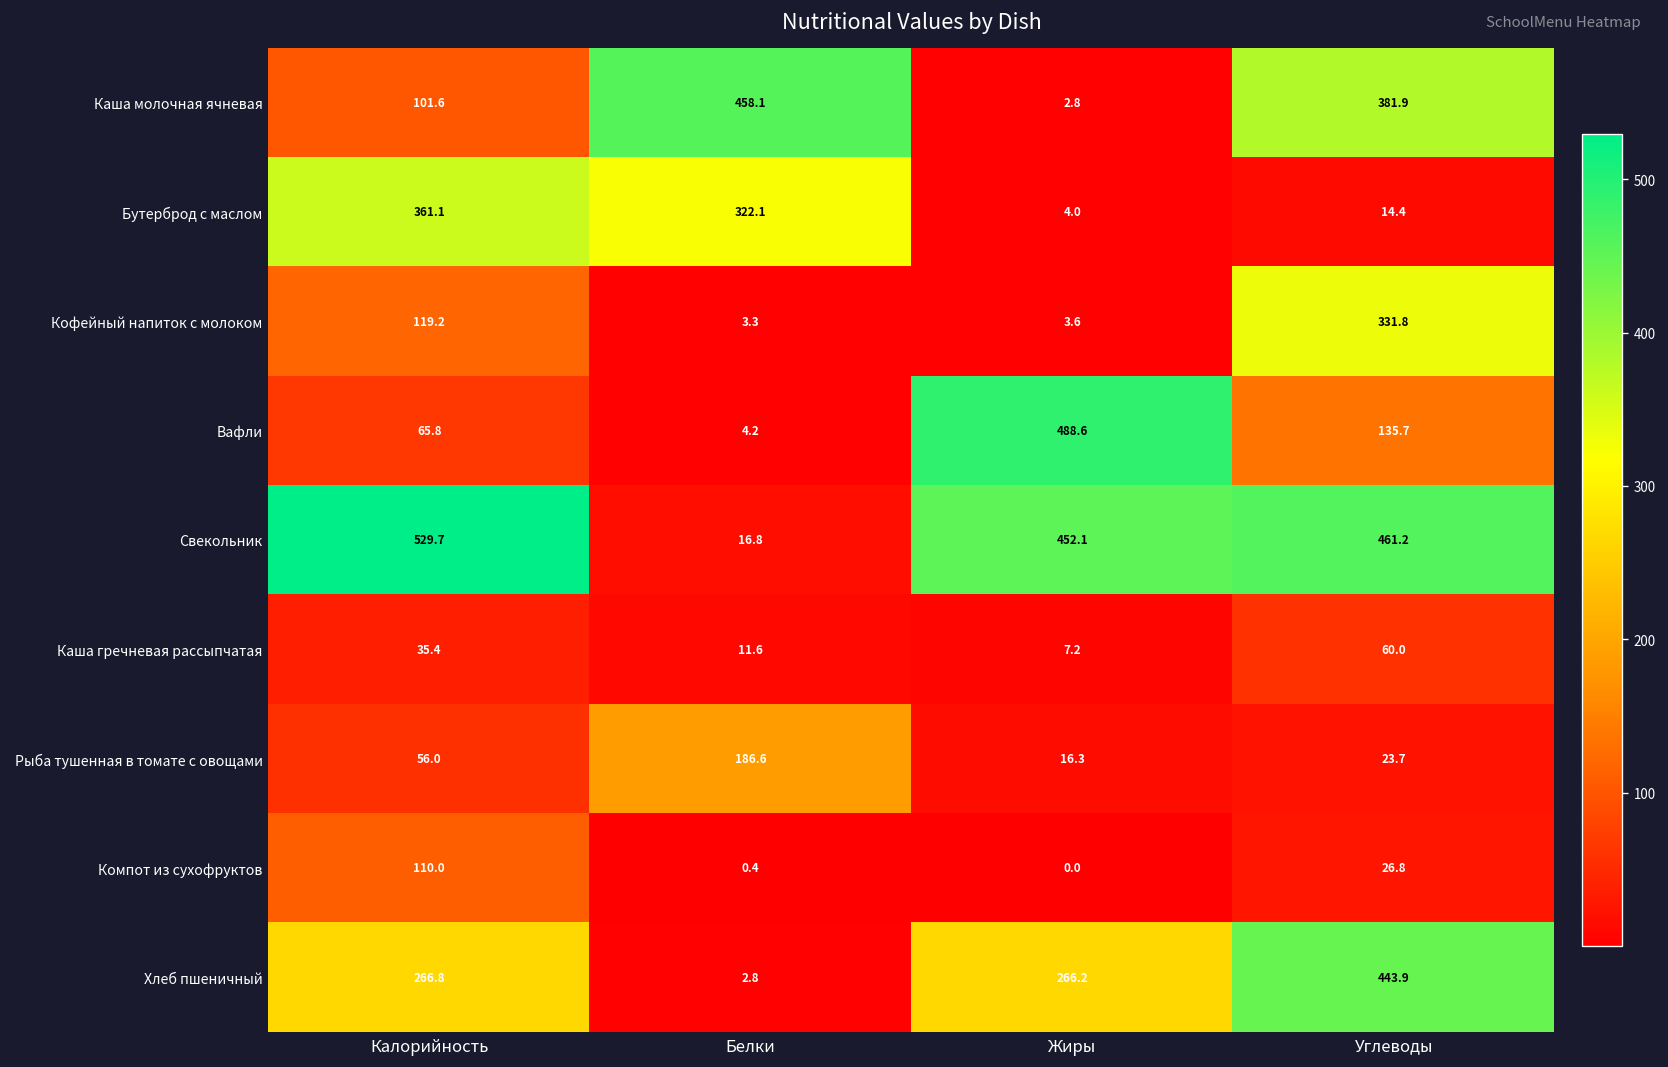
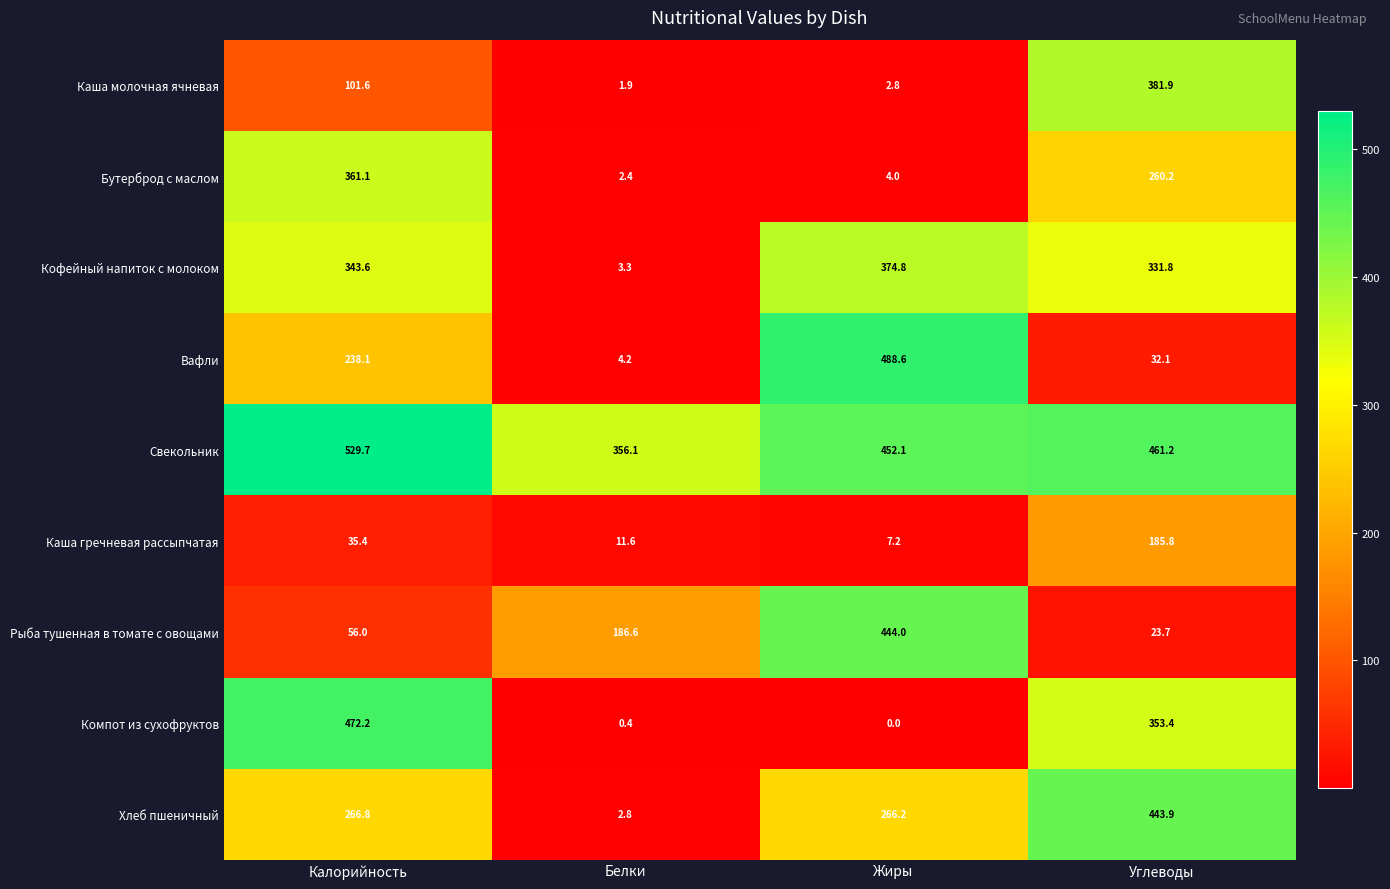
  {
    "Каша молочная ячневая": {
      "Калорийность": 101.6,
-     "Белки": 458.1,
+     "Белки": 1.9,
      "Жиры": 2.8,
      "Углеводы": 381.9
    },
    "Бутерброд с маслом": {
      "Калорийность": 361.1,
-     "Белки": 322.1,
+     "Белки": 2.4,
      "Жиры": 4.0,
-     "Углеводы": 14.4
+     "Углеводы": 260.2
    },
    "Кофейный напиток с молоком": {
-     "Калорийность": 119.2,
+     "Калорийность": 343.6,
      "Белки": 3.3,
-     "Жиры": 3.6,
+     "Жиры": 374.8,
      "Углеводы": 331.8
    },
    "Вафли": {
-     "Калорийность": 65.8,
+     "Калорийность": 238.1,
      "Белки": 4.2,
      "Жиры": 488.6,
-     "Углеводы": 135.7
+     "Углеводы": 32.1
    },
    "Свекольник": {
      "Калорийность": 529.7,
-     "Белки": 16.8,
+     "Белки": 356.1,
      "Жиры": 452.1,
      "Углеводы": 461.2
    },
    "Каша гречневая рассыпчатая": {
      "Калорийность": 35.4,
      "Белки": 11.6,
      "Жиры": 7.2,
-     "Углеводы": 60.0
+     "Углеводы": 185.8
    },
    "Рыба тушенная в томате с овощами": {
      "Калорийность": 56.0,
      "Белки": 186.6,
-     "Жиры": 16.3,
+     "Жиры": 444.0,
      "Углеводы": 23.7
    },
    "Компот из сухофруктов": {
-     "Калорийность": 110.0,
+     "Калорийность": 472.2,
      "Белки": 0.4,
      "Жиры": 0.0,
-     "Углеводы": 26.8
+     "Углеводы": 353.4
    },
    "Хлеб пшеничный": {
      "Калорийность": 266.8,
      "Белки": 2.8,
      "Жиры": 266.2,
      "Углеводы": 443.9
    }
  }
